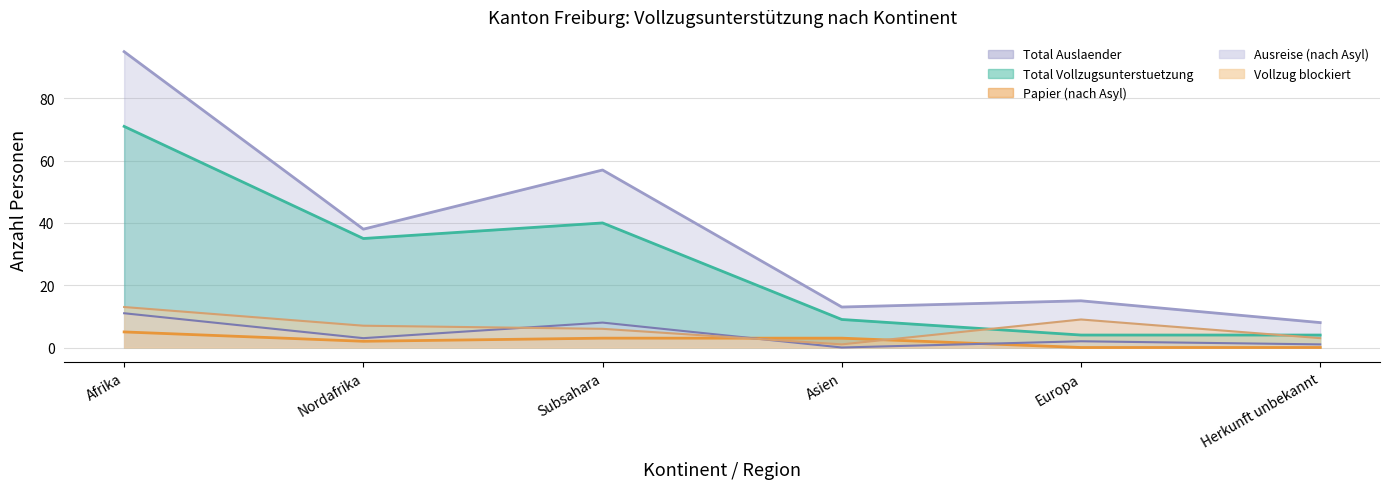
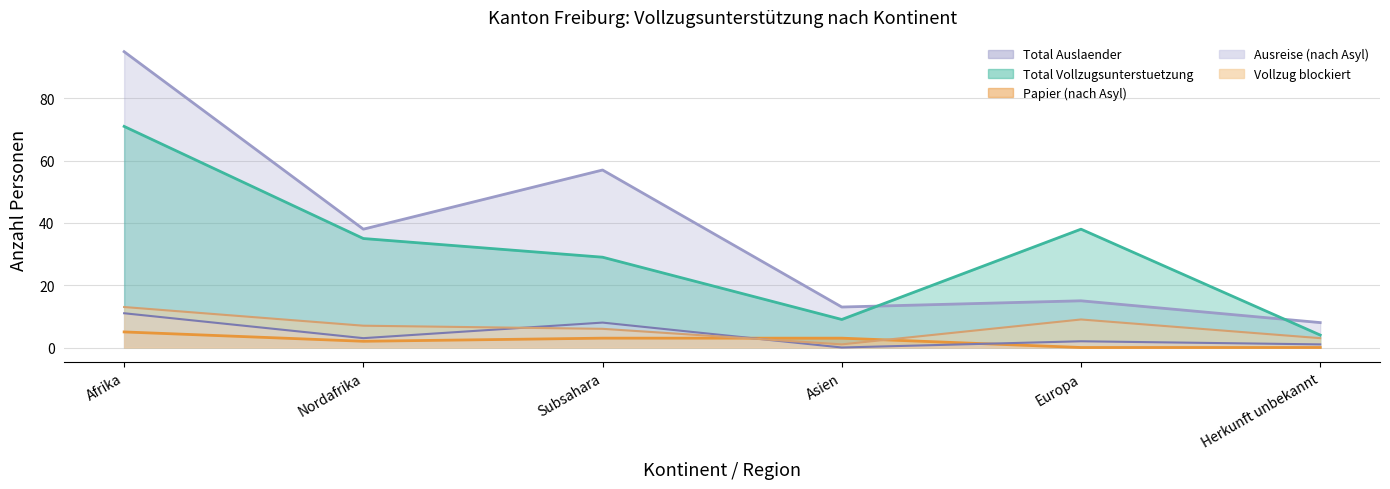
  {
    "Total Vollzugsunterstuetzung": {
      "Afrika": 71,
      "Nordafrika": 35,
-     "Subsahara": 40,
+     "Subsahara": 29,
      "Asien": 9,
-     "Europa": 4,
+     "Europa": 38,
      "Herkunft unbekannt": 4
    }
  }
